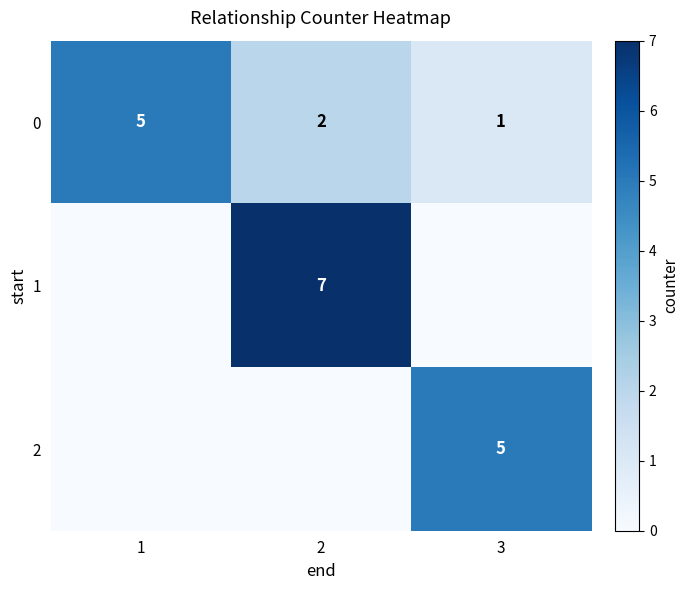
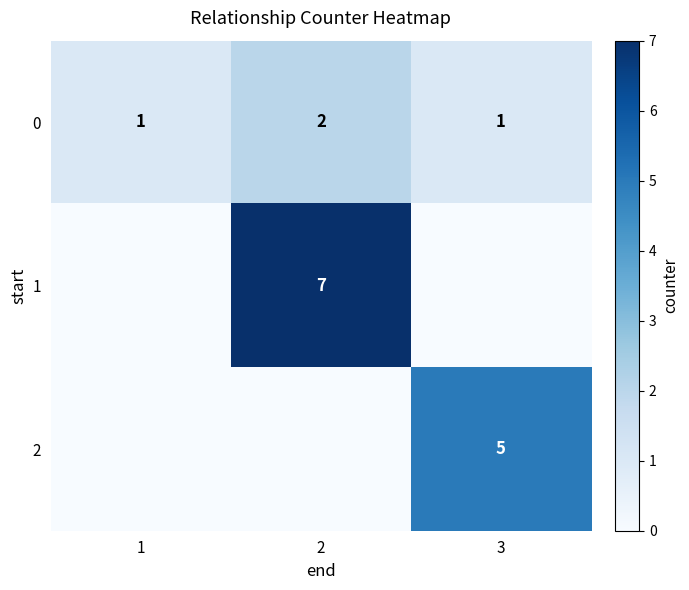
  {
    "0": {
-     "1": 5,
+     "1": 1,
      "2": 2,
      "3": 1
    },
    "1": {
      "2": 7
    },
    "2": {
      "3": 5
    }
  }
